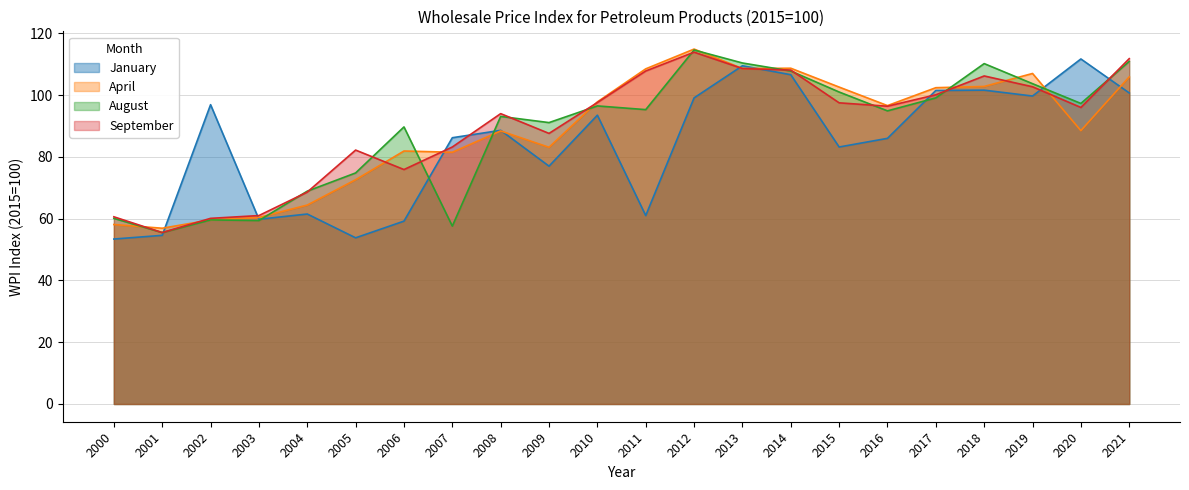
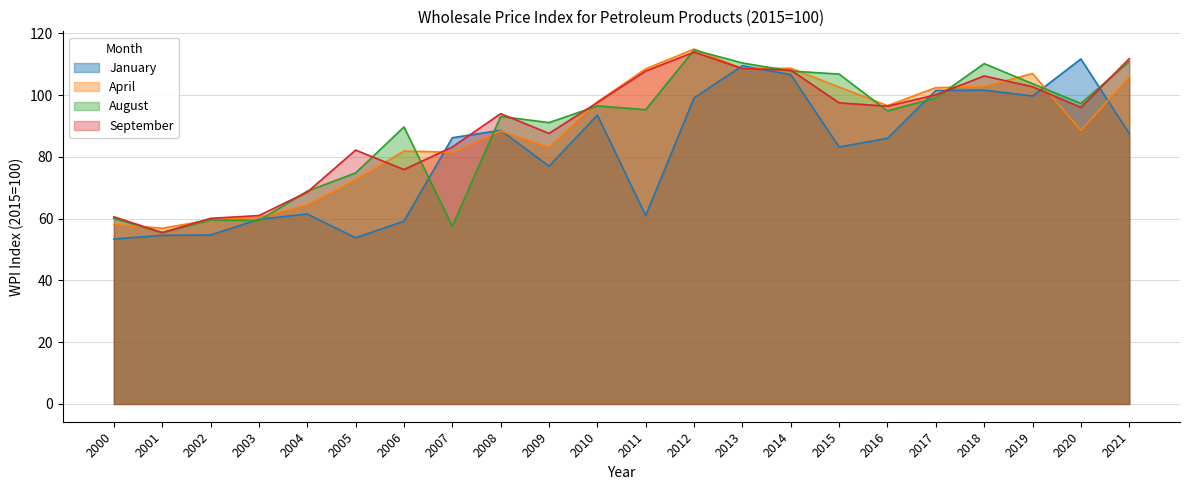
  {
    "January": {
      "2000": 53,
      "2001": 55,
-     "2002": 97,
+     "2002": 55,
      "2004": 62,
      "2005": 54,
      "2006": 59,
      "2007": 86,
      "2009": 77,
      "2010": 94,
      "2011": 61,
      "2012": 99,
      "2013": 110,
      "2014": 107,
      "2015": 83,
      "2016": 86,
      "2017": 102,
      "2018": 102,
      "2019": 100,
      "2020": 112,
-     "2021": 101
+     "2021": 88
    },
    "August": {
      "2005": 75,
      "2006": 90,
      "2007": 58,
      "2008": 93,
      "2009": 91,
      "2010": 97,
      "2011": 95,
      "2013": 110,
-     "2015": 101,
+     "2015": 107,
      "2016": 95,
      "2017": 99,
      "2018": 110,
      "2019": 104,
      "2020": 97,
      "2021": 111
    }
  }
